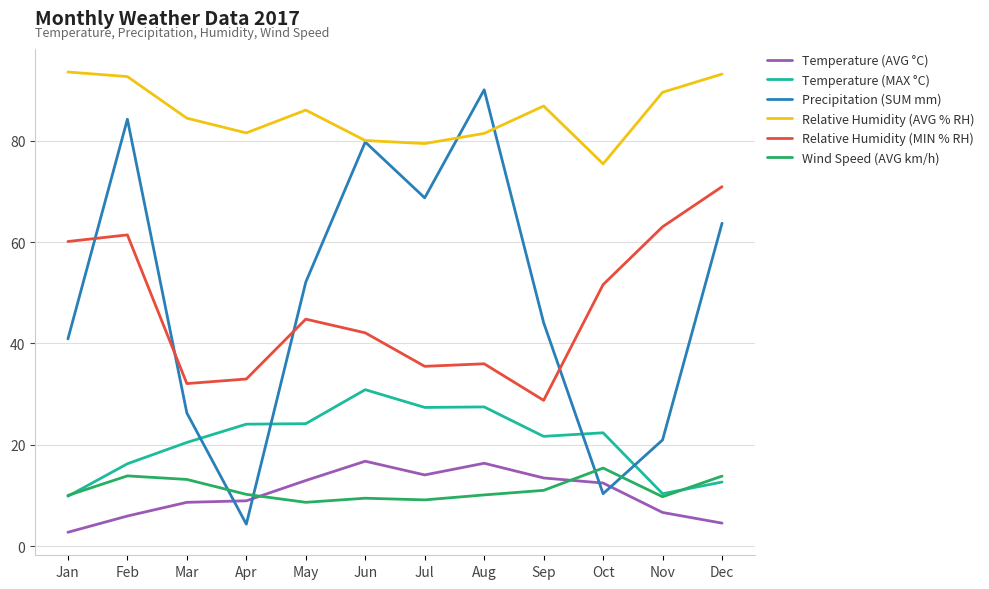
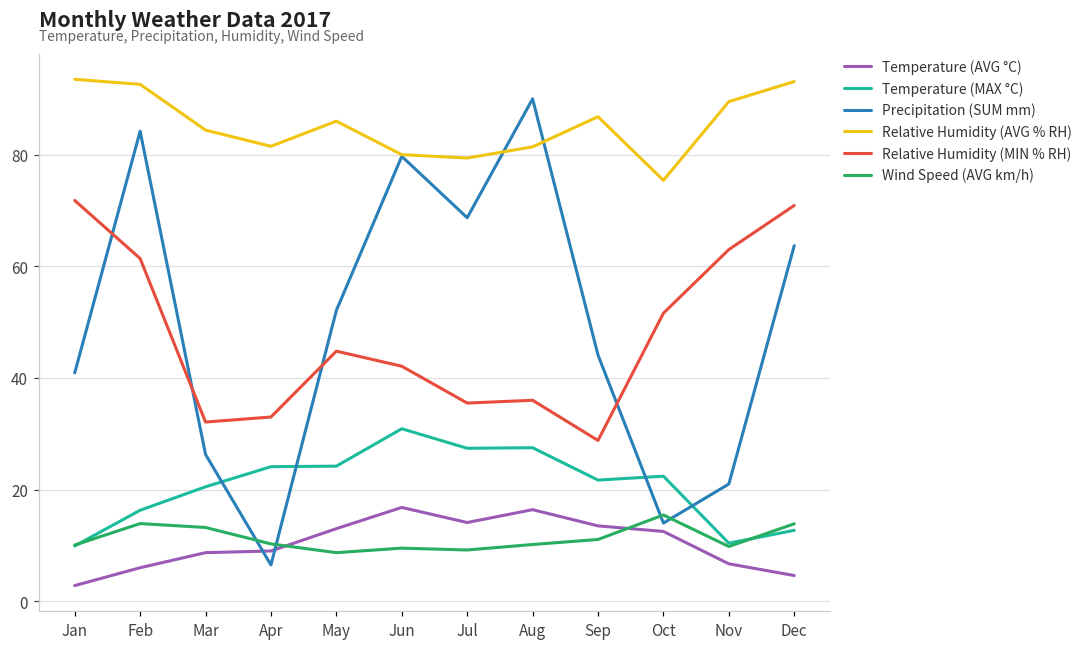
  {
    "Temperature (AVG °C)": {
      "Jan": 3,
      "Feb": 6,
      "Mar": 9,
      "Apr": 9,
      "May": 13,
      "Jun": 17,
      "Jul": 14,
      "Aug": 16,
      "Sep": 14,
      "Oct": 13,
      "Nov": 7,
      "Dec": 5
    },
    "Temperature (MAX °C)": {
      "Feb": 16,
      "Mar": 21,
      "Apr": 24,
      "May": 24,
      "Jun": 31,
      "Jul": 27,
      "Aug": 28,
      "Sep": 22,
      "Oct": 22,
      "Nov": 10,
      "Dec": 13
    },
    "Precipitation (SUM mm)": {
      "Jan": 41,
      "Feb": 84,
      "Mar": 26,
-     "Apr": 4,
+     "Apr": 7,
      "May": 52,
      "Jul": 69,
      "Aug": 90,
      "Sep": 44,
-     "Oct": 10,
+     "Oct": 14,
      "Nov": 21,
      "Dec": 64
    },
    "Relative Humidity (AVG % RH)": {
      "Jan": 94,
      "Feb": 93,
      "Mar": 84,
      "Apr": 82,
      "May": 86,
      "Jul": 79,
      "Aug": 81,
      "Sep": 87,
      "Oct": 75,
      "Nov": 90,
      "Dec": 93
    },
    "Relative Humidity (MIN % RH)": {
-     "Jan": 60,
+     "Jan": 72,
      "Feb": 61,
      "Mar": 32,
      "Apr": 33,
      "May": 45,
      "Jun": 42,
      "Jul": 36,
      "Aug": 36,
      "Sep": 29,
      "Oct": 52,
      "Nov": 63,
      "Dec": 71
    },
    "Wind Speed (AVG km/h)": {
      "Feb": 14,
      "Mar": 13,
      "Apr": 10,
      "May": 9,
      "Jun": 10,
      "Jul": 9,
      "Aug": 10,
      "Sep": 11,
      "Oct": 15,
      "Nov": 10,
      "Dec": 14
    }
  }
